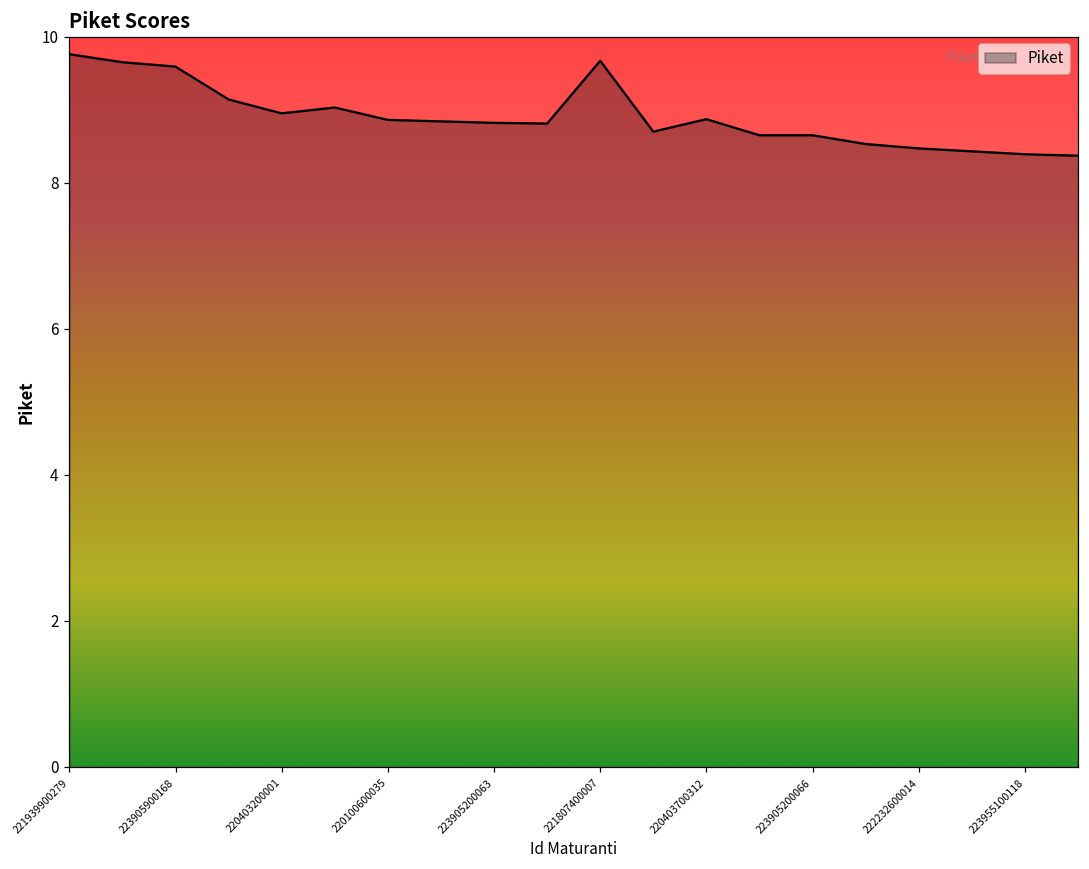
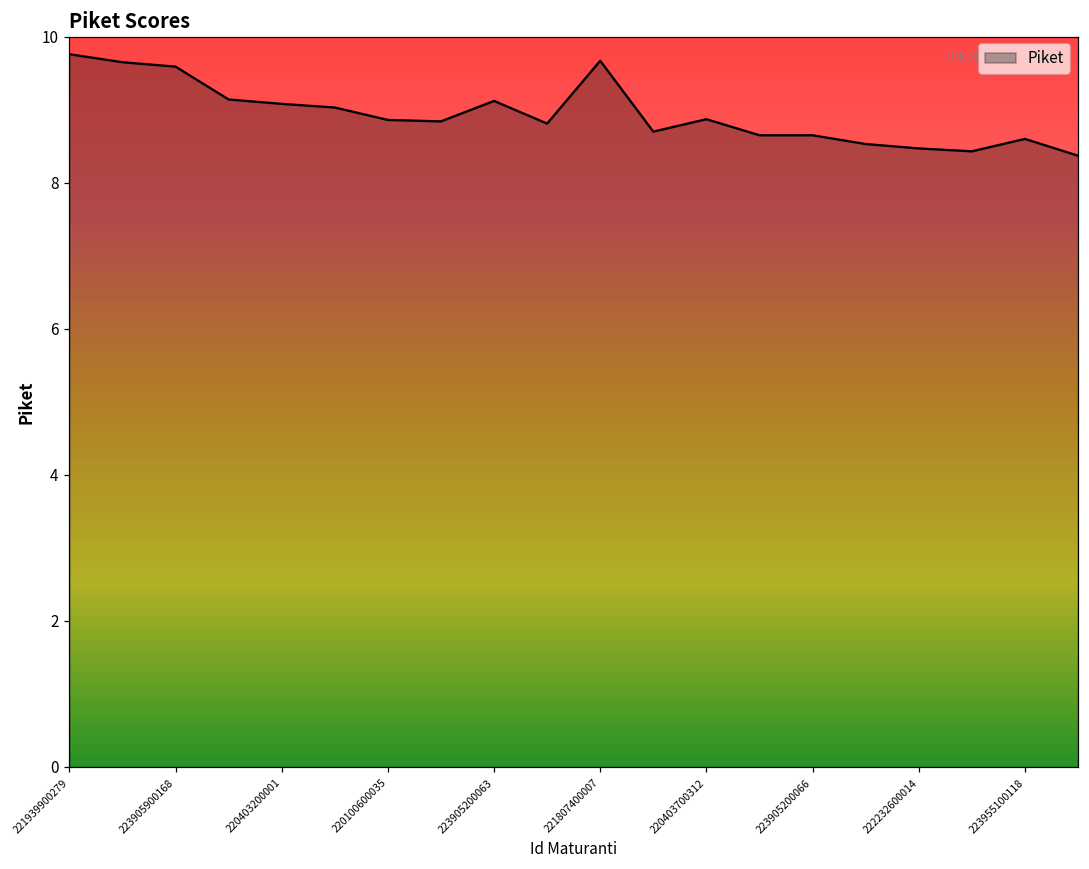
  {
    "221939900279": 9.8,
    "223905900168": 9.6,
-   "220403200001": 9.0,
+   "220403200001": 9.1,
    "220100600035": 8.9,
-   "223905200063": 8.8,
+   "223905200063": 9.1,
    "221807400007": 9.7,
    "220403700312": 8.9,
    "223905200066": 8.7,
    "222232600014": 8.5,
-   "223955100118": 8.4
+   "223955100118": 8.6
  }
